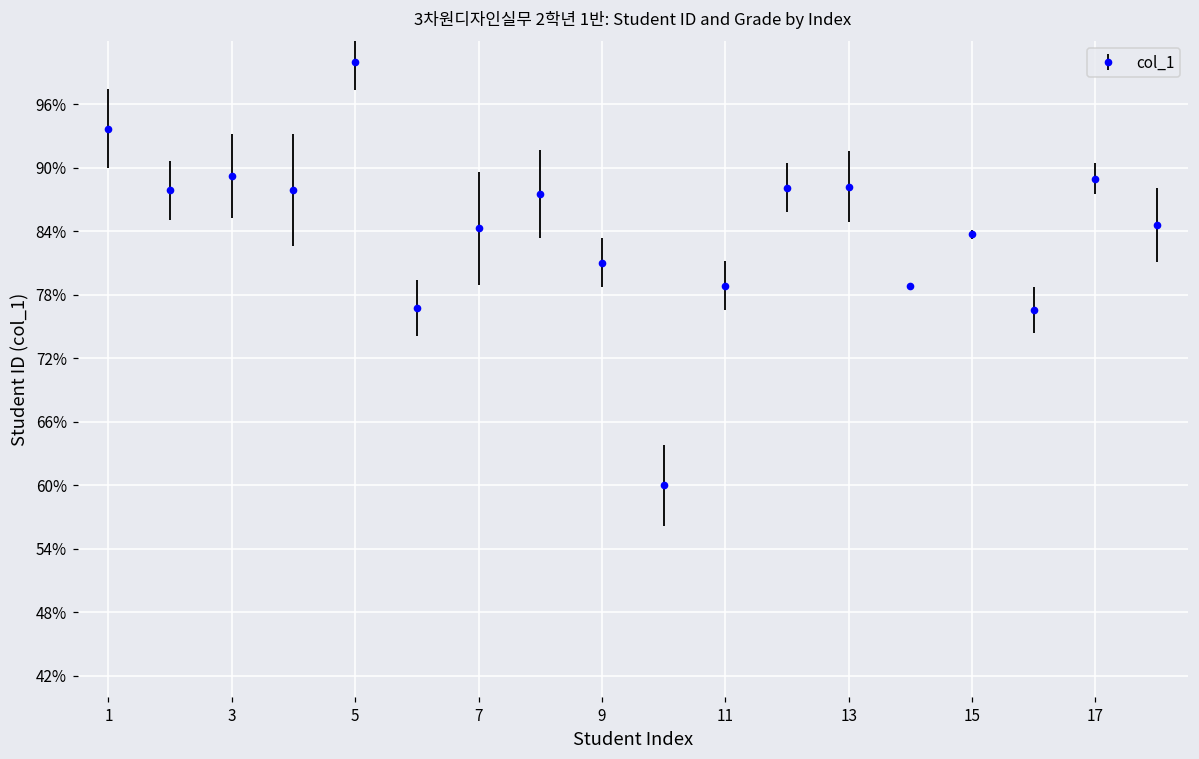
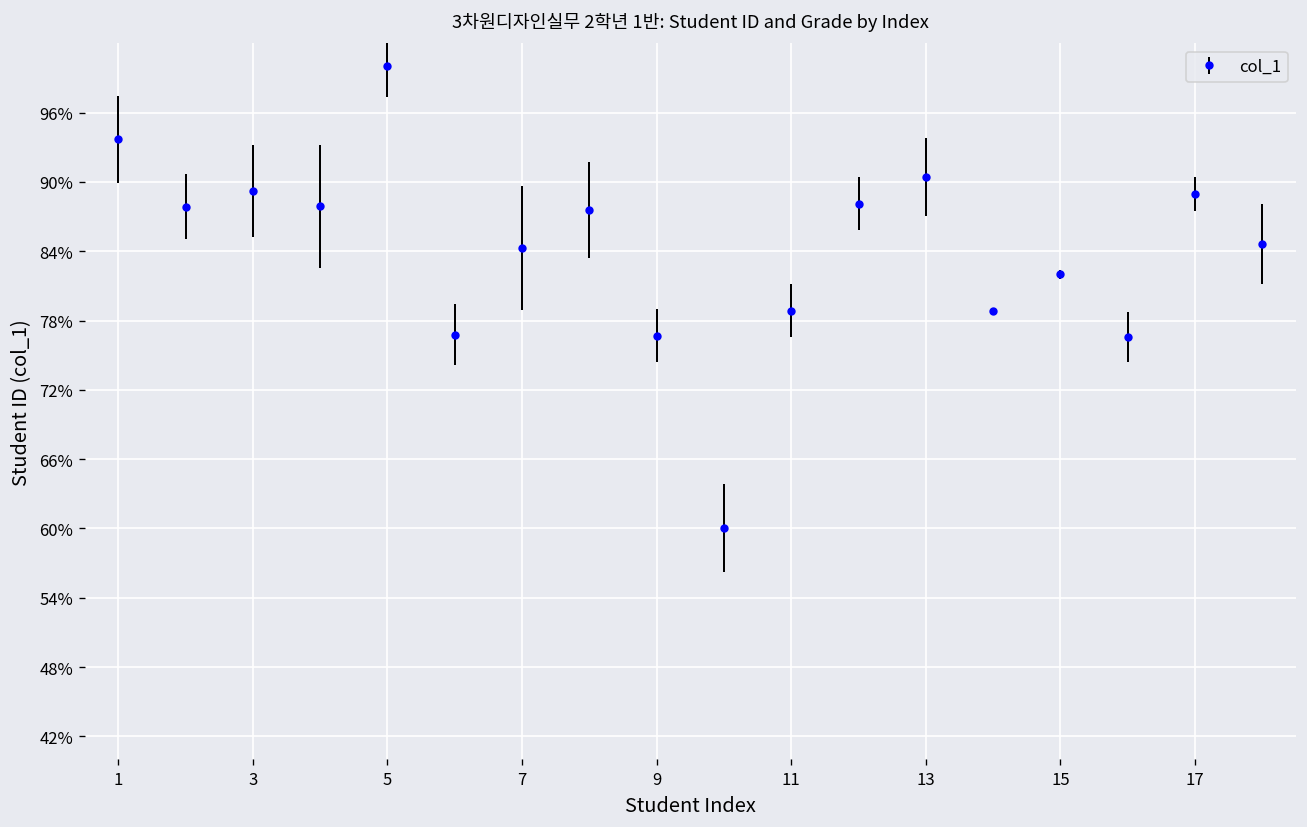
  {
    "1": "94%",
    "3": "89%",
    "5": "100%",
    "7": "84%",
-   "9": "81%",
+   "9": "77%",
    "11": "79%",
-   "13": "88%",
-   "15": "84%",
+   "13": "90%",
+   "15": "82%",
    "17": "89%"
  }
